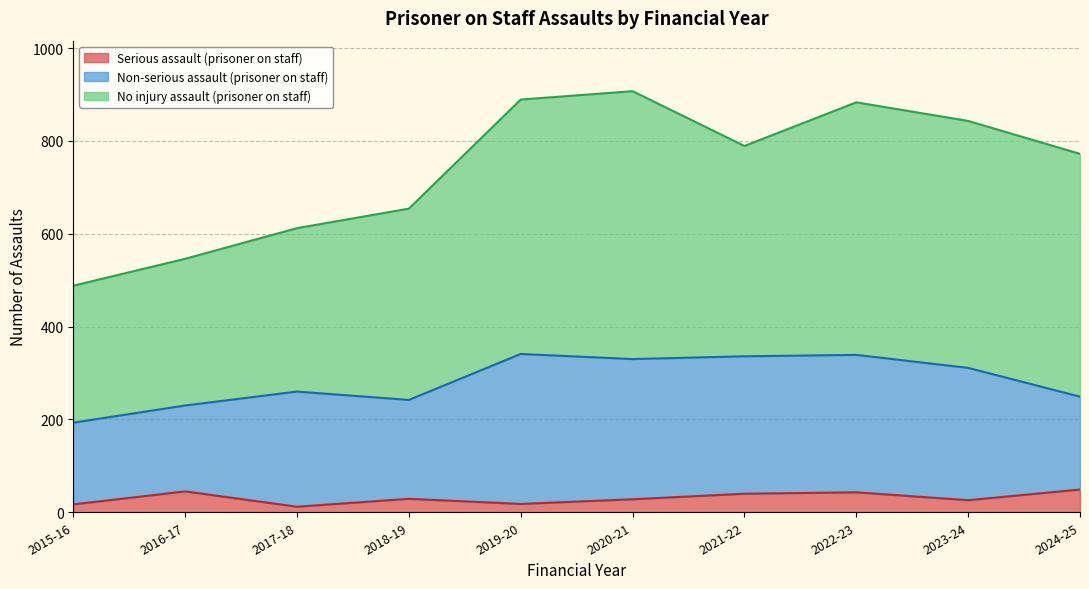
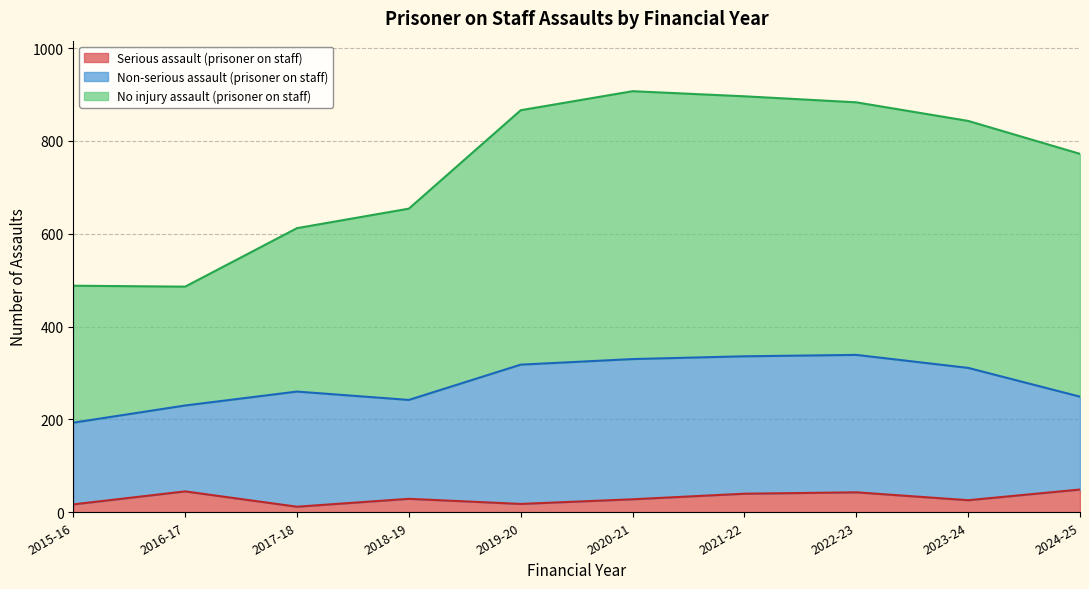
  {
    "Serious assault (prisoner on staff)": {
      "2015-16": 20,
      "2016-17": 50,
      "2017-18": 10,
      "2018-19": 30,
      "2019-20": 20,
      "2020-21": 30,
      "2021-22": 40,
      "2022-23": 40,
      "2023-24": 30,
      "2024-25": 50
    },
    "Non-serious assault (prisoner on staff)": {
      "2015-16": 180,
      "2016-17": 190,
      "2017-18": 250,
      "2018-19": 210,
-     "2019-20": 320,
+     "2019-20": 300,
      "2020-21": 300,
      "2021-22": 300,
      "2022-23": 300,
      "2023-24": 290,
      "2024-25": 200
    },
    "No injury assault (prisoner on staff)": {
      "2015-16": 300,
-     "2016-17": 320,
+     "2016-17": 260,
      "2017-18": 350,
      "2018-19": 410,
      "2019-20": 550,
      "2020-21": 580,
-     "2021-22": 450,
+     "2021-22": 560,
      "2022-23": 540,
      "2023-24": 530,
      "2024-25": 520
    }
  }
